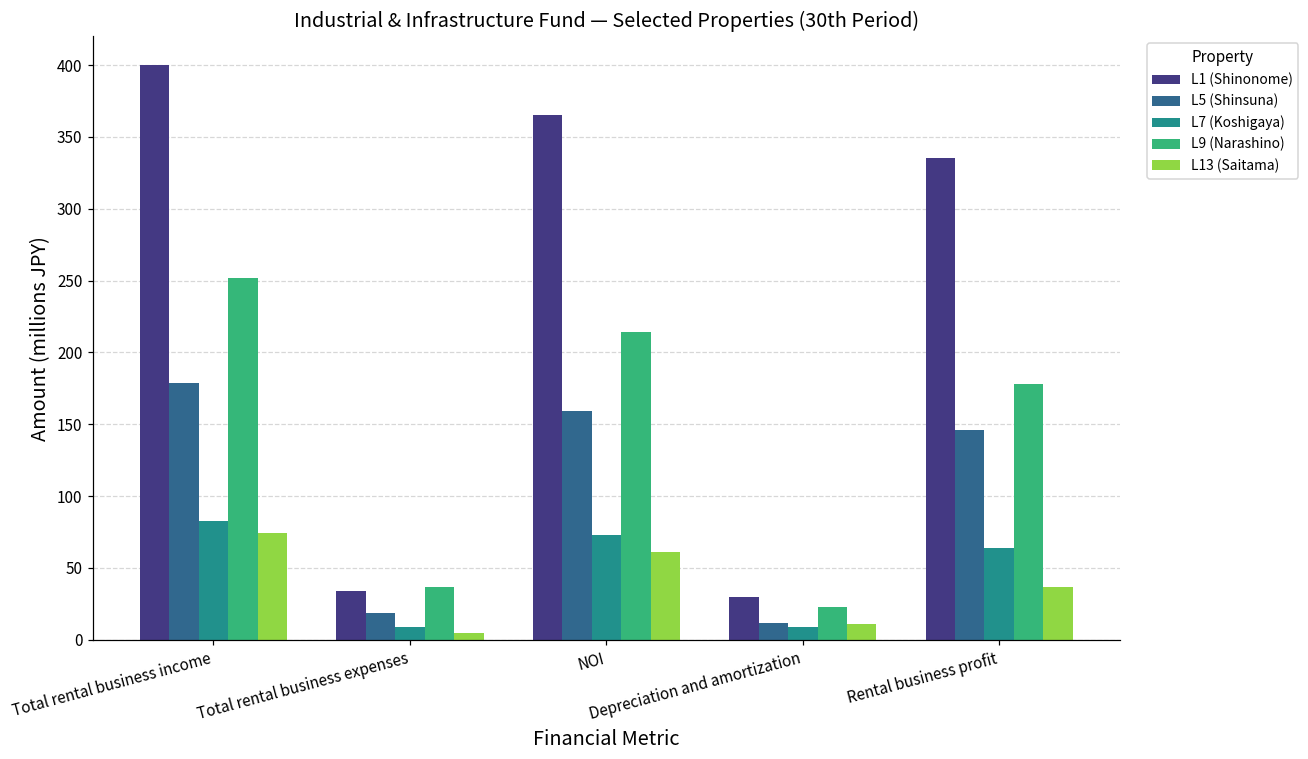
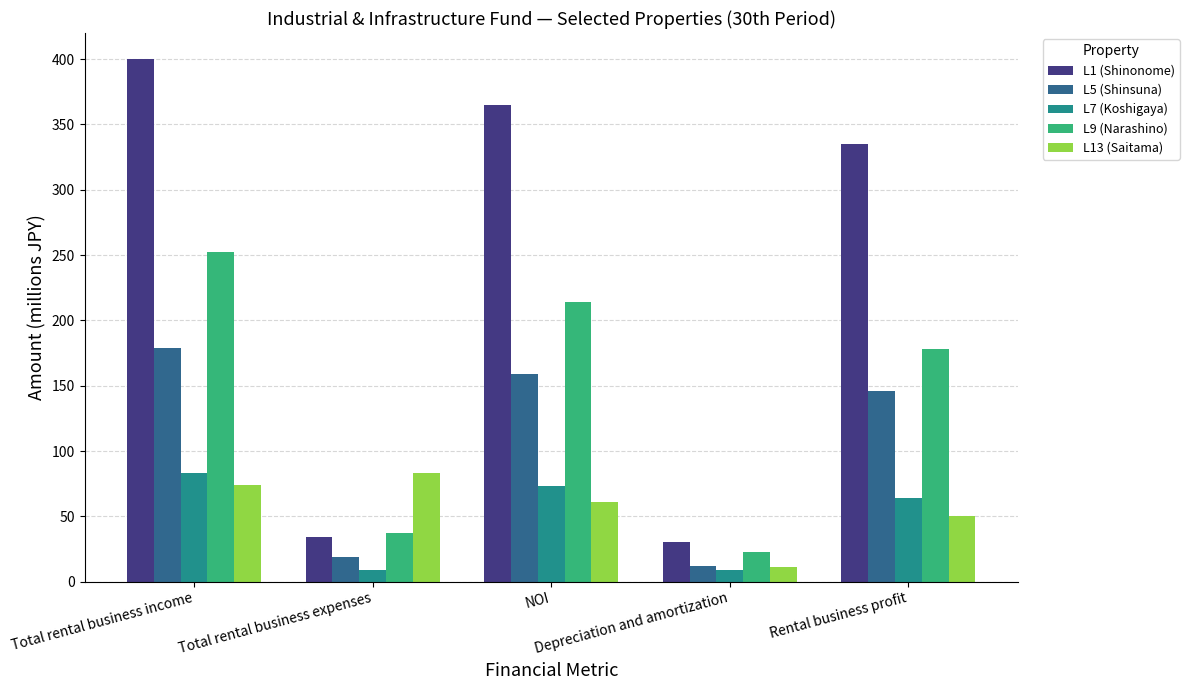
  {
    "L13 (Saitama)": {
      "Total rental business income": 74,
-     "Total rental business expenses": 5,
+     "Total rental business expenses": 83,
      "NOI": 61,
      "Depreciation and amortization": 11,
-     "Rental business profit": 37
+     "Rental business profit": 50
    }
  }
